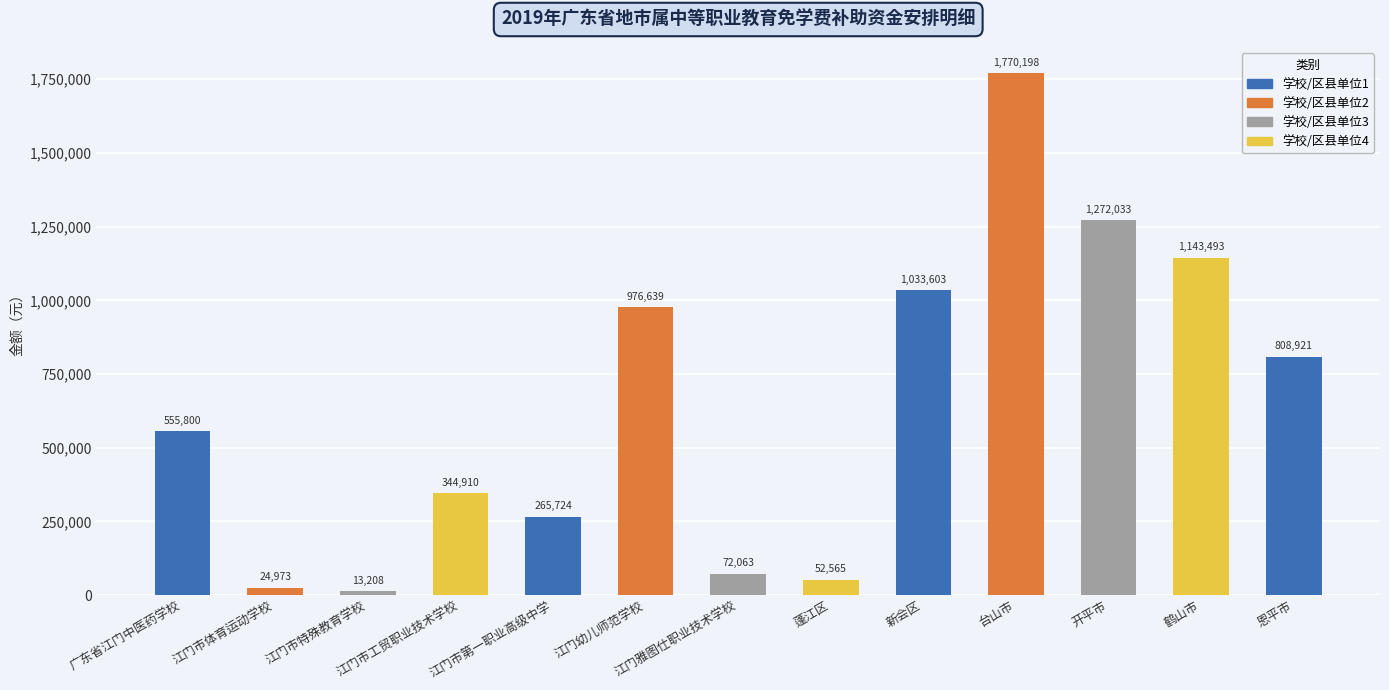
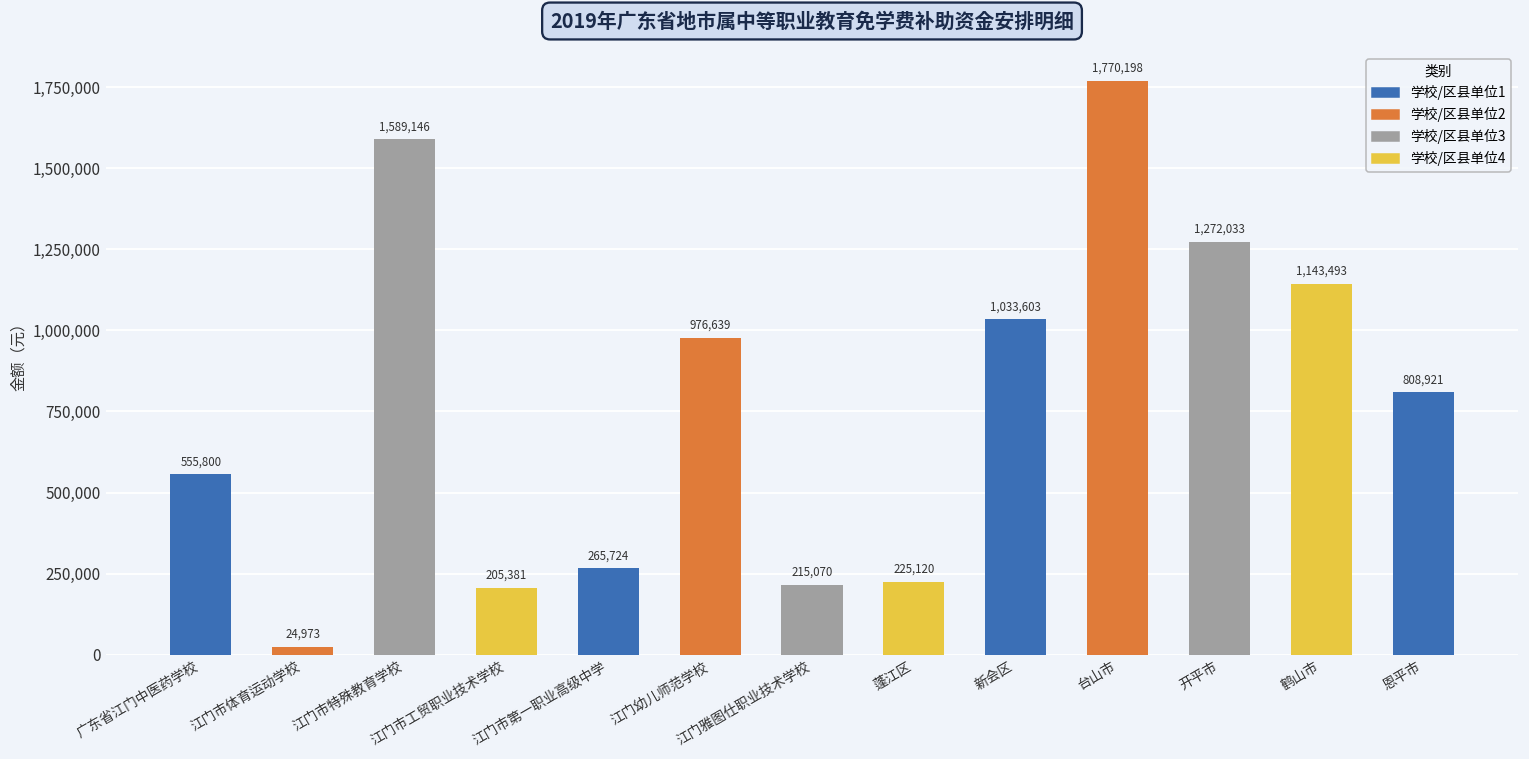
  {
    "广东省江门中医药学校": "555,800",
    "江门市体育运动学校": "24,973",
-   "江门市特殊教育学校": "13,208",
-   "江门市工贸职业技术学校": "344,910",
+   "江门市特殊教育学校": "1,589,146",
+   "江门市工贸职业技术学校": "205,381",
    "江门市第一职业高级中学": "265,724",
    "江门幼儿师范学校": "976,639",
-   "江门雅图仕职业技术学校": "72,063",
-   "蓬江区": "52,565",
+   "江门雅图仕职业技术学校": "215,070",
+   "蓬江区": "225,120",
    "新会区": "1,033,603",
    "台山市": "1,770,198",
    "开平市": "1,272,033",
    "鹤山市": "1,143,493",
    "恩平市": "808,921"
  }
